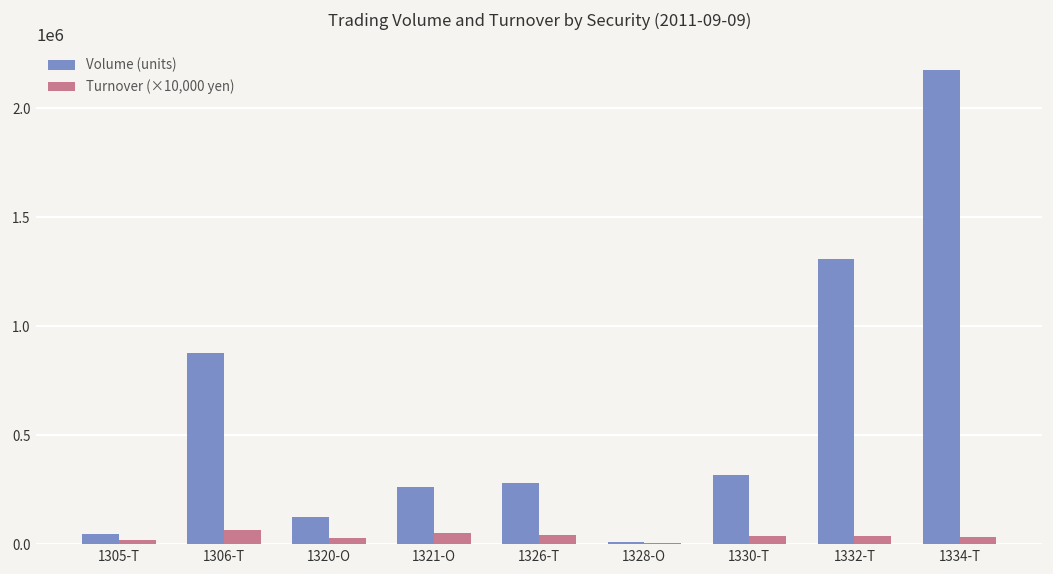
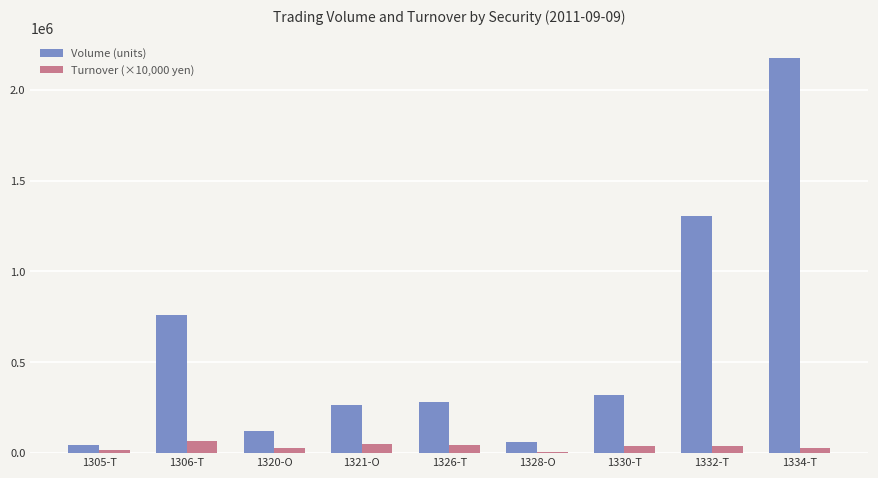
  {
    "Volume (units)": {
      "1305-T": 50000,
-     "1306-T": 870000,
+     "1306-T": 760000,
      "1320-O": 120000,
      "1321-O": 260000,
      "1326-T": 280000,
-     "1328-O": 10000,
+     "1328-O": 60000,
      "1330-T": 320000,
      "1332-T": 1310000,
      "1334-T": 2180000
    },
    "Turnover (×10,000 yen)": {
      "1305-T": 20000,
      "1306-T": 70000,
      "1320-O": 30000,
      "1321-O": 50000,
      "1326-T": 40000,
      "1330-T": 40000,
      "1332-T": 40000,
      "1334-T": 30000
    }
  }
